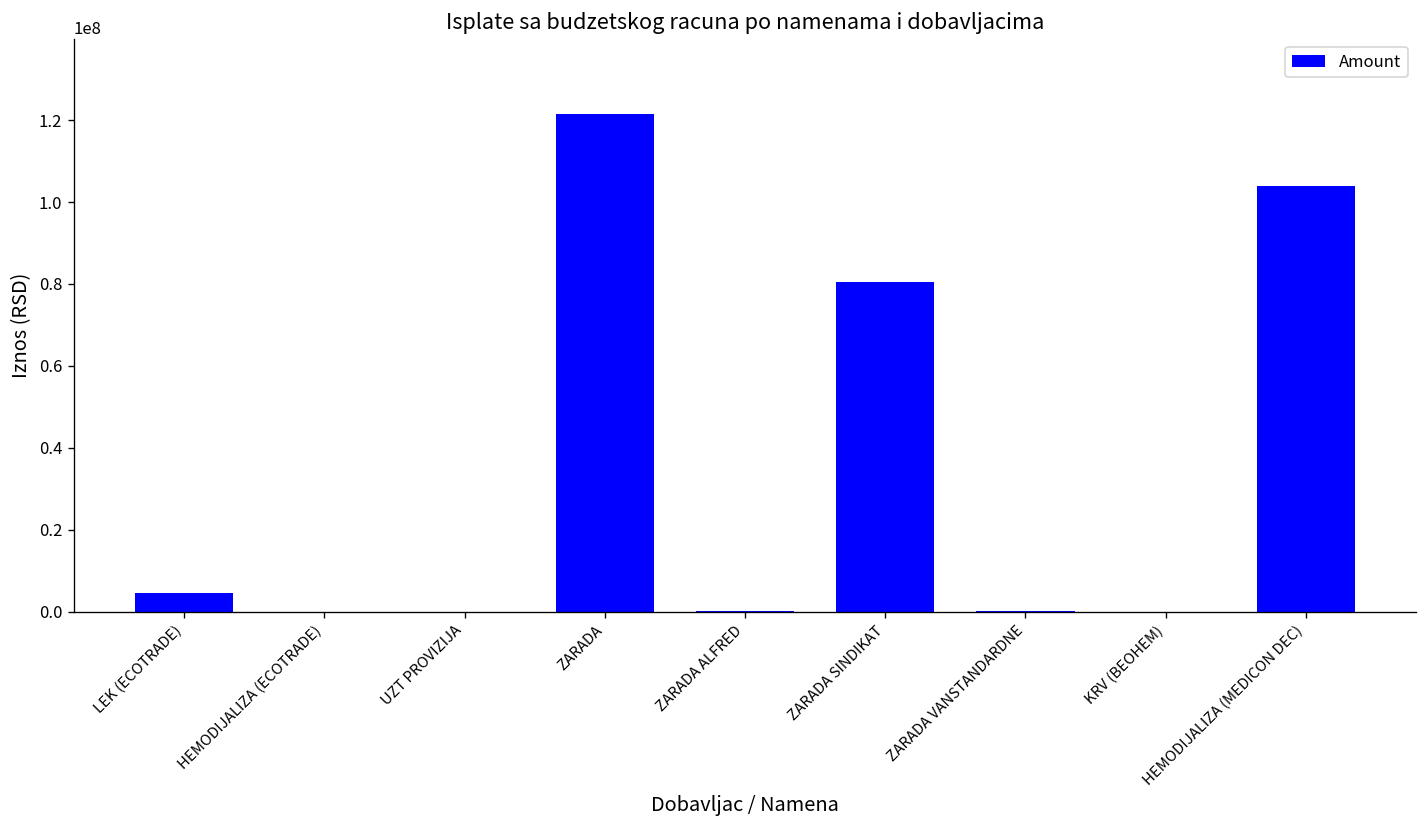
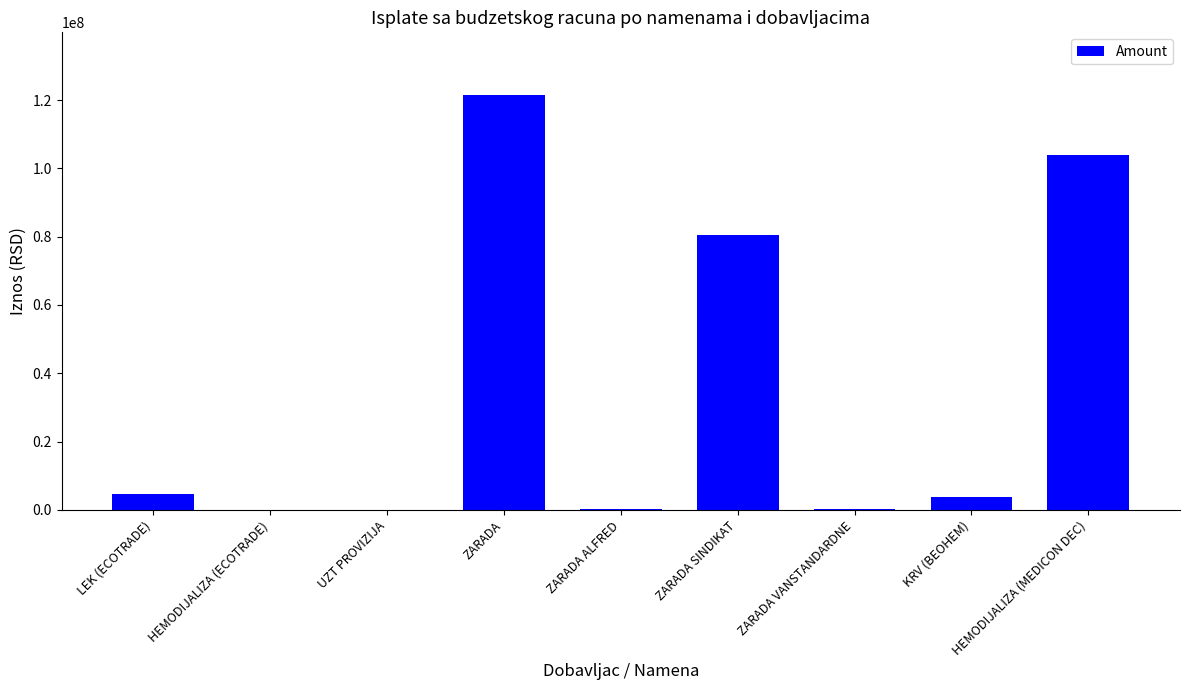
  {
    "LEK (ECOTRADE)": 5000000,
    "ZARADA": 122000000,
    "ZARADA SINDIKAT": 80000000,
-   "KRV (BEOHEM)": 0,
+   "KRV (BEOHEM)": 4000000,
    "HEMODIJALIZA (MEDICON DEC)": 104000000
  }
